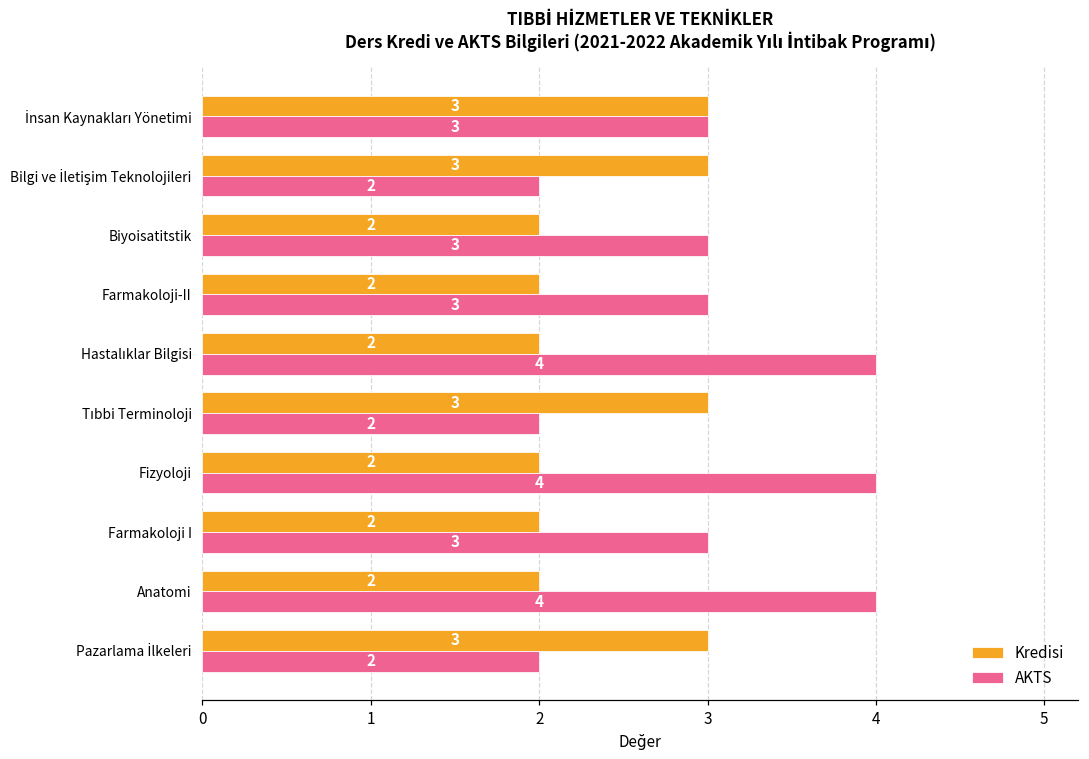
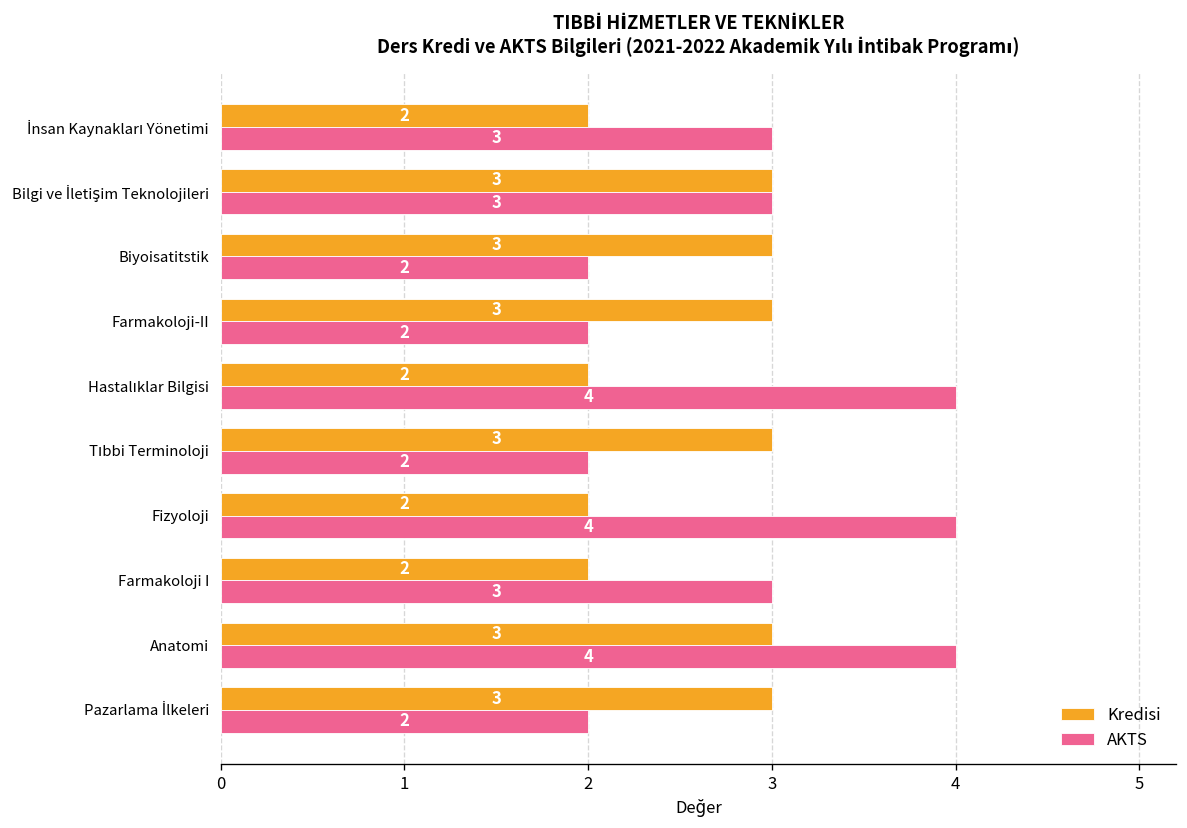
  {
    "Kredisi": {
-     "İnsan Kaynakları Yönetimi": 3,
+     "İnsan Kaynakları Yönetimi": 2,
      "Bilgi ve İletişim Teknolojileri": 3,
-     "Biyoisatitstik": 2,
-     "Farmakoloji-II": 2,
+     "Biyoisatitstik": 3,
+     "Farmakoloji-II": 3,
      "Hastalıklar Bilgisi": 2,
      "Tıbbi Terminoloji": 3,
      "Fizyoloji": 2,
      "Farmakoloji I": 2,
-     "Anatomi": 2,
+     "Anatomi": 3,
      "Pazarlama İlkeleri": 3
    },
    "AKTS": {
      "İnsan Kaynakları Yönetimi": 3,
-     "Bilgi ve İletişim Teknolojileri": 2,
-     "Biyoisatitstik": 3,
-     "Farmakoloji-II": 3,
+     "Bilgi ve İletişim Teknolojileri": 3,
+     "Biyoisatitstik": 2,
+     "Farmakoloji-II": 2,
      "Hastalıklar Bilgisi": 4,
      "Tıbbi Terminoloji": 2,
      "Fizyoloji": 4,
      "Farmakoloji I": 3,
      "Anatomi": 4,
      "Pazarlama İlkeleri": 2
    }
  }
